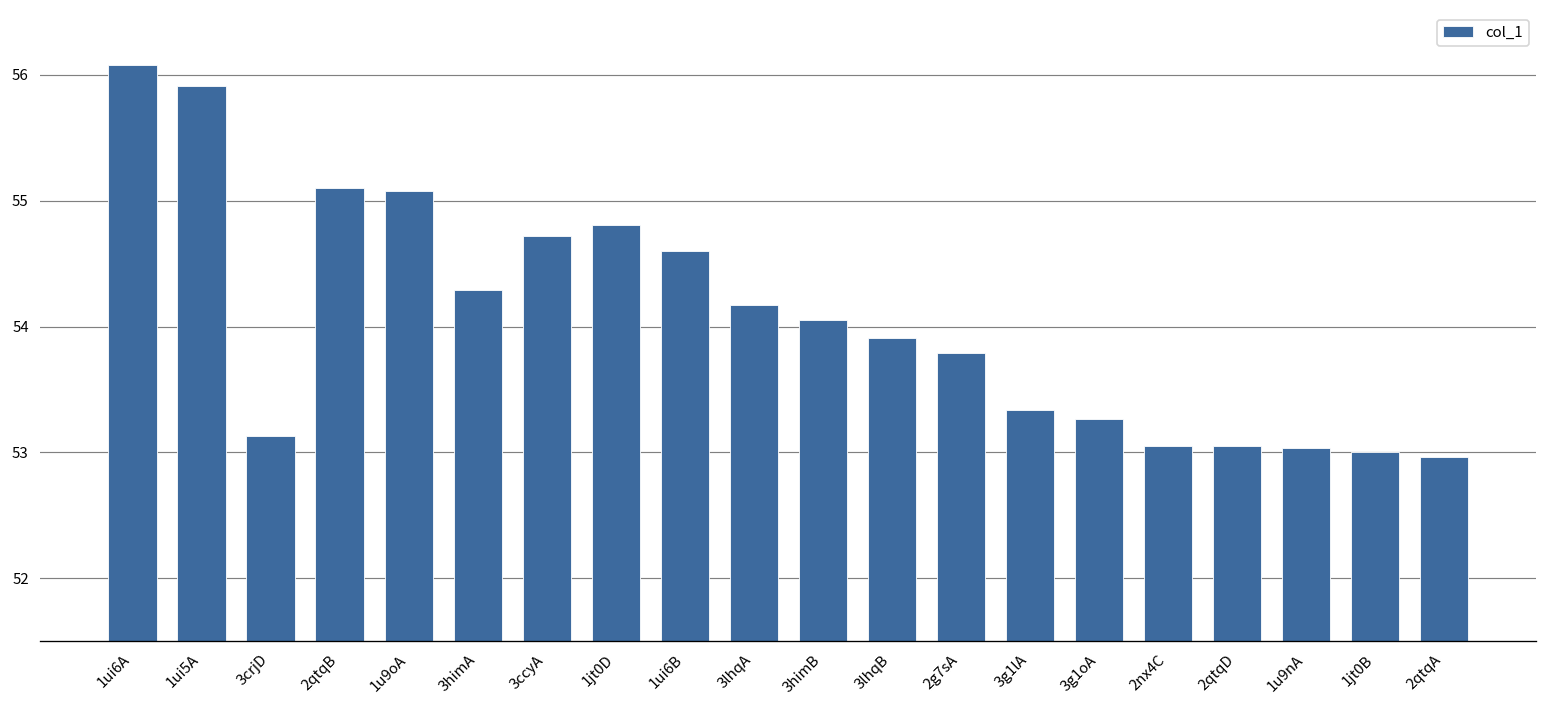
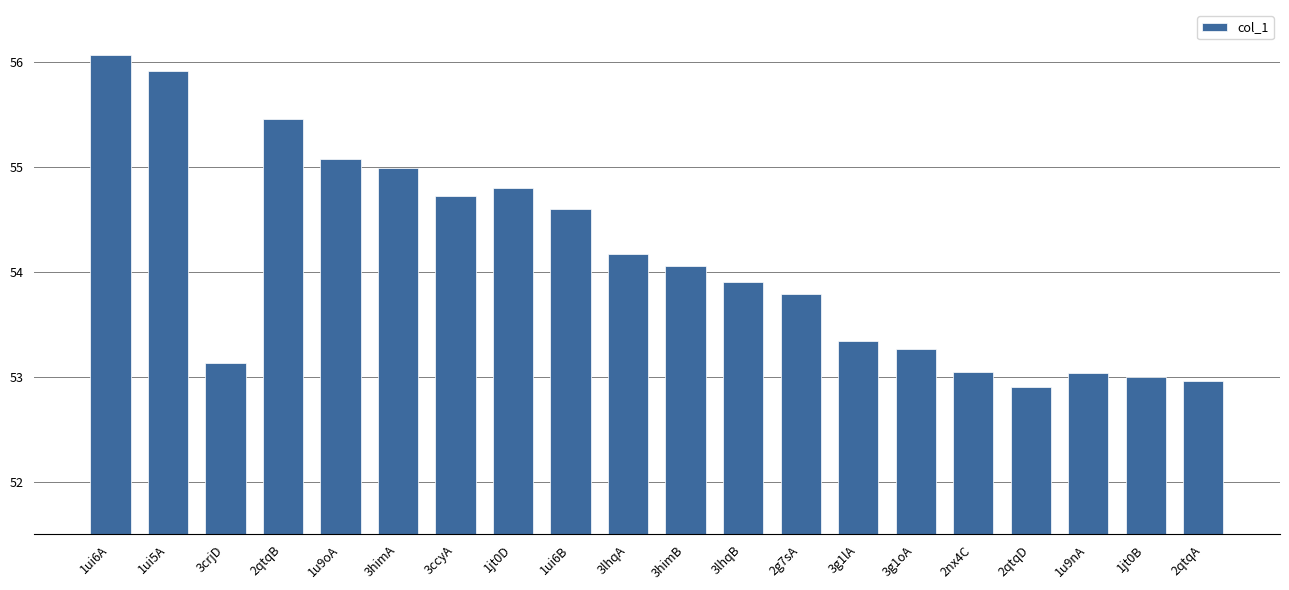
  {
    "1ui6A": 56.08,
    "1ui5A": 55.91,
    "3crjD": 53.13,
-   "2qtqB": 55.10,
+   "2qtqB": 55.47,
    "1u9oA": 55.08,
-   "3himA": 54.29,
+   "3himA": 55.00,
    "3ccyA": 54.72,
    "1jt0D": 54.80,
    "1ui6B": 54.60,
    "3lhqA": 54.17,
    "3himB": 54.06,
    "3lhqB": 53.91,
    "2g7sA": 53.79,
    "3g1lA": 53.34,
    "3g1oA": 53.27,
    "2nx4C": 53.05,
-   "2qtqD": 53.05,
+   "2qtqD": 52.91,
    "1u9nA": 53.04,
    "1jt0B": 53.00,
    "2qtqA": 52.97
  }
